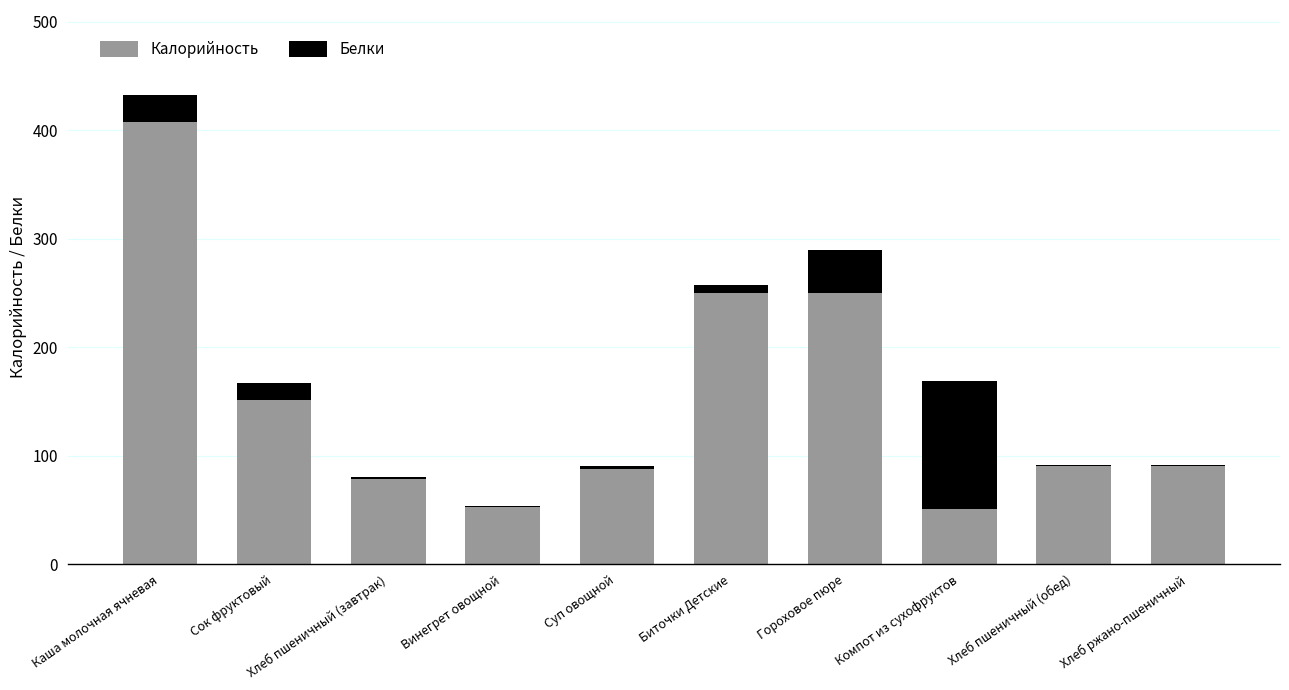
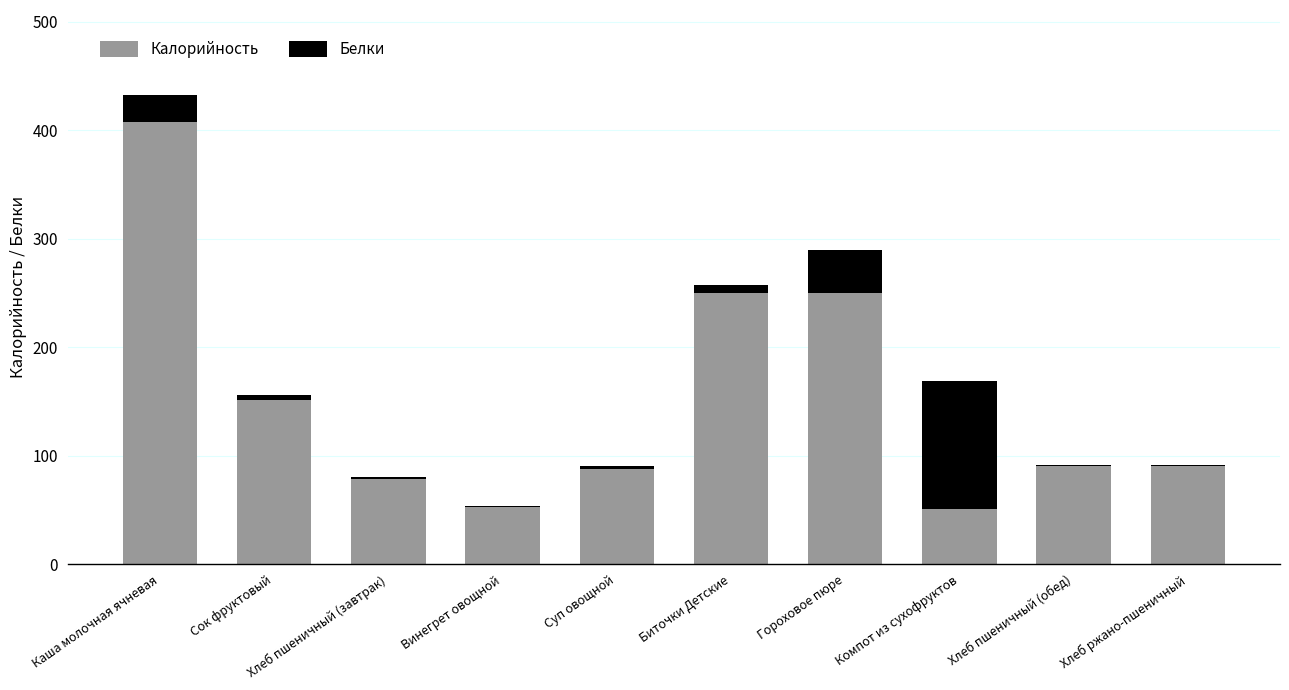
  {
    "Калорийность": {
      "Каша молочная ячневая": 408,
      "Сок фруктовый": 152,
      "Хлеб пшеничный (завтрак)": 79,
      "Винегрет овощной": 53,
      "Суп овощной": 88,
      "Биточки Детские": 250,
      "Гороховое пюре": 250,
      "Компот из сухофруктов": 51,
      "Хлеб пшеничный (обед)": 91,
      "Хлеб ржано-пшеничный": 91
    },
    "Белки": {
      "Каша молочная ячневая": 25,
-     "Сок фруктовый": 15,
+     "Сок фруктовый": 5,
      "Суп овощной": 3,
      "Биточки Детские": 8,
      "Гороховое пюре": 39,
      "Компот из сухофруктов": 118
    }
  }
